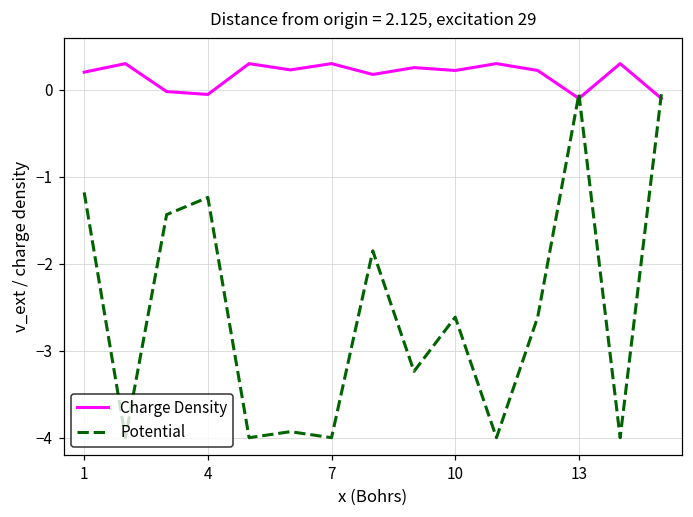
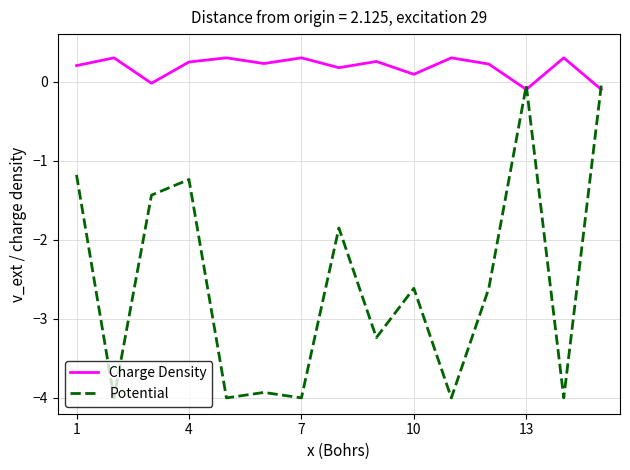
  {
    "Charge Density": {
      "1": 0.2,
-     "4": -0.1,
+     "4": 0.2,
      "7": 0.3,
-     "10": 0.2,
+     "10": 0.1,
      "13": -0.1
    },
    "Potential": {
      "1": -1.2,
      "4": -1.2,
      "7": -4.0,
      "10": -2.6,
      "13": 0.0
    }
  }
